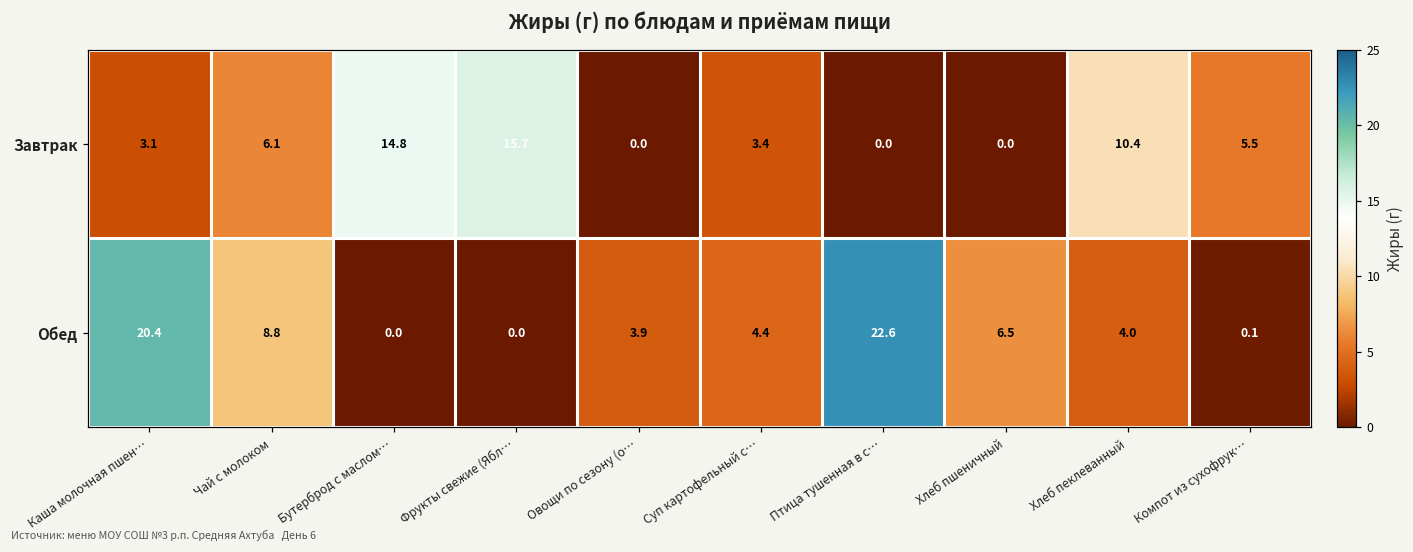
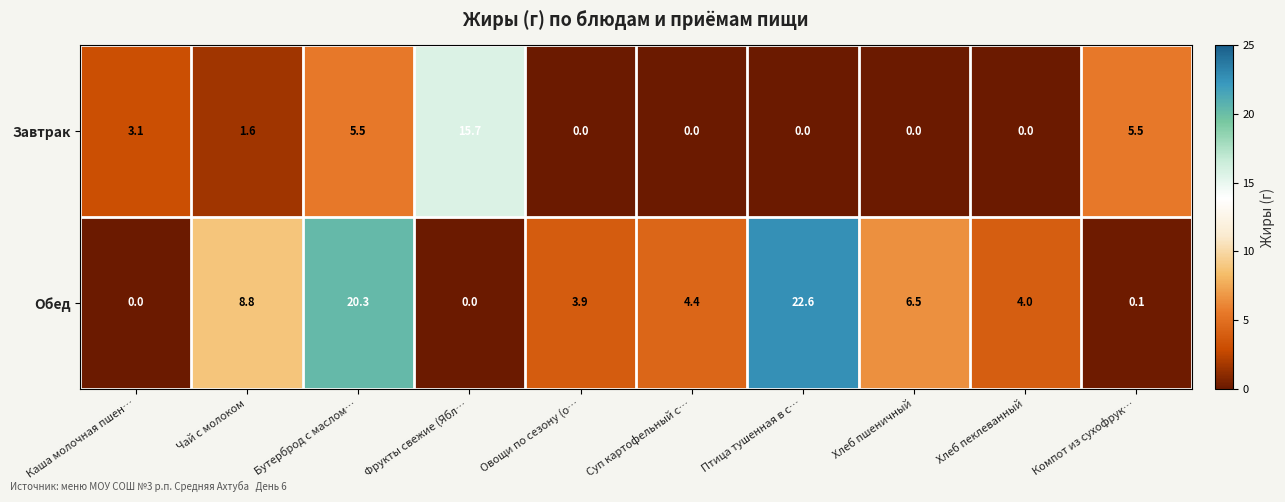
  {
    "Завтрак": {
      "Каша молочная пшен…": 3.1,
-     "Чай с молоком": 6.1,
-     "Бутерброд с маслом…": 14.8,
+     "Чай с молоком": 1.6,
+     "Бутерброд с маслом…": 5.5,
      "Овощи по сезону (о…": 0.0,
-     "Суп картофельный с…": 3.4,
+     "Суп картофельный с…": 0.0,
      "Птица тушенная в с…": 0.0,
      "Хлеб пшеничный": 0.0,
-     "Хлеб пеклеванный": 10.4,
+     "Хлеб пеклеванный": 0.0,
      "Компот из сухофрук…": 5.5
    },
    "Обед": {
-     "Каша молочная пшен…": 20.4,
+     "Каша молочная пшен…": 0.0,
      "Чай с молоком": 8.8,
-     "Бутерброд с маслом…": 0.0,
+     "Бутерброд с маслом…": 20.3,
      "Фрукты свежие (Ябл…": 0.0,
      "Овощи по сезону (о…": 3.9,
      "Суп картофельный с…": 4.4,
      "Птица тушенная в с…": 22.6,
      "Хлеб пшеничный": 6.5,
      "Хлеб пеклеванный": 4.0,
      "Компот из сухофрук…": 0.1
    }
  }
